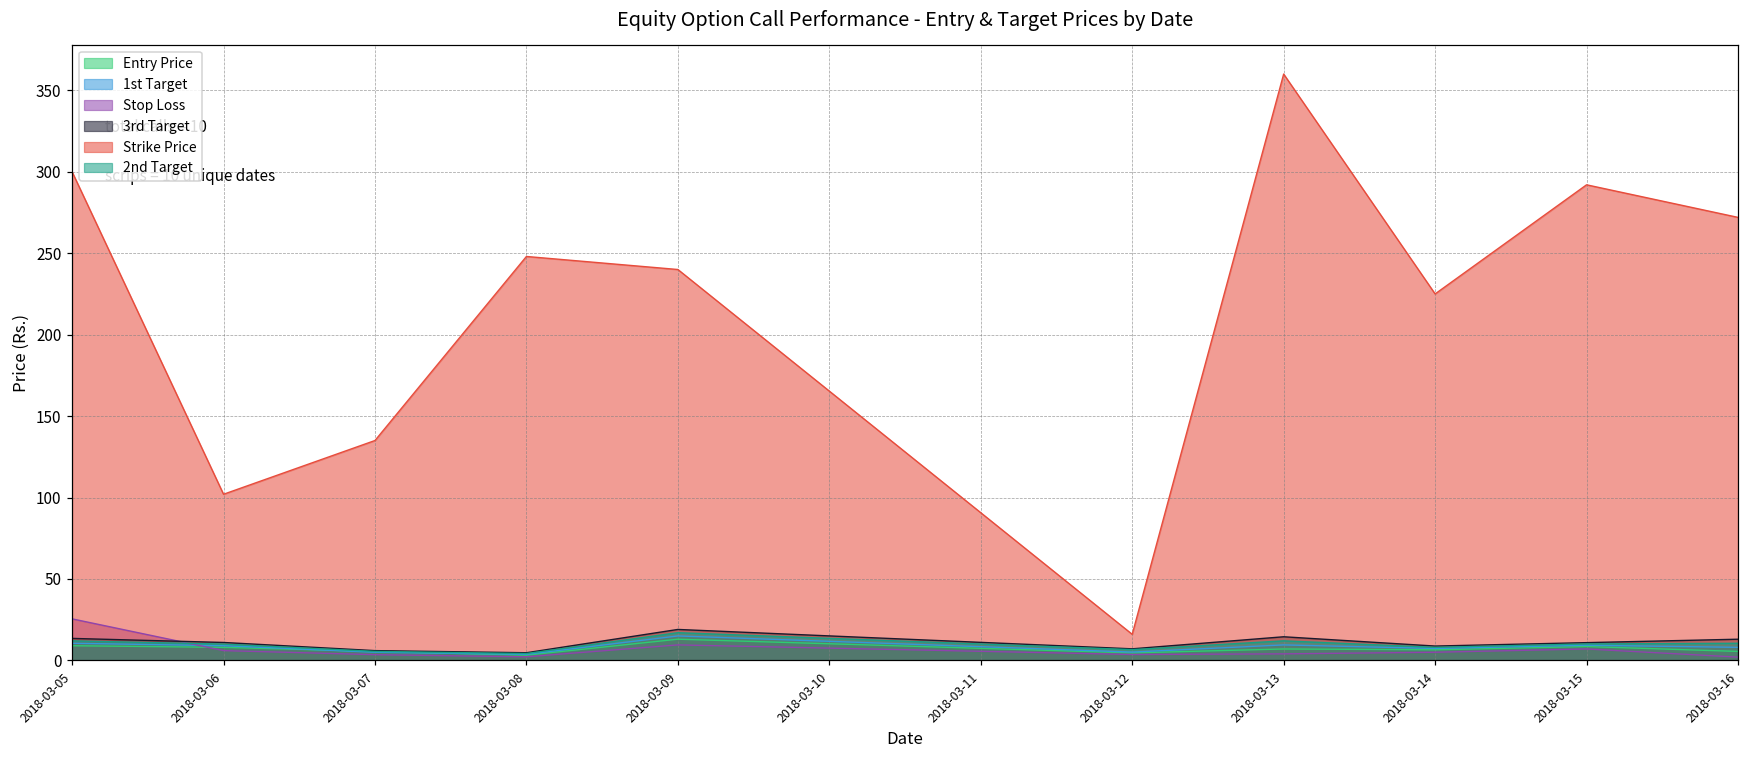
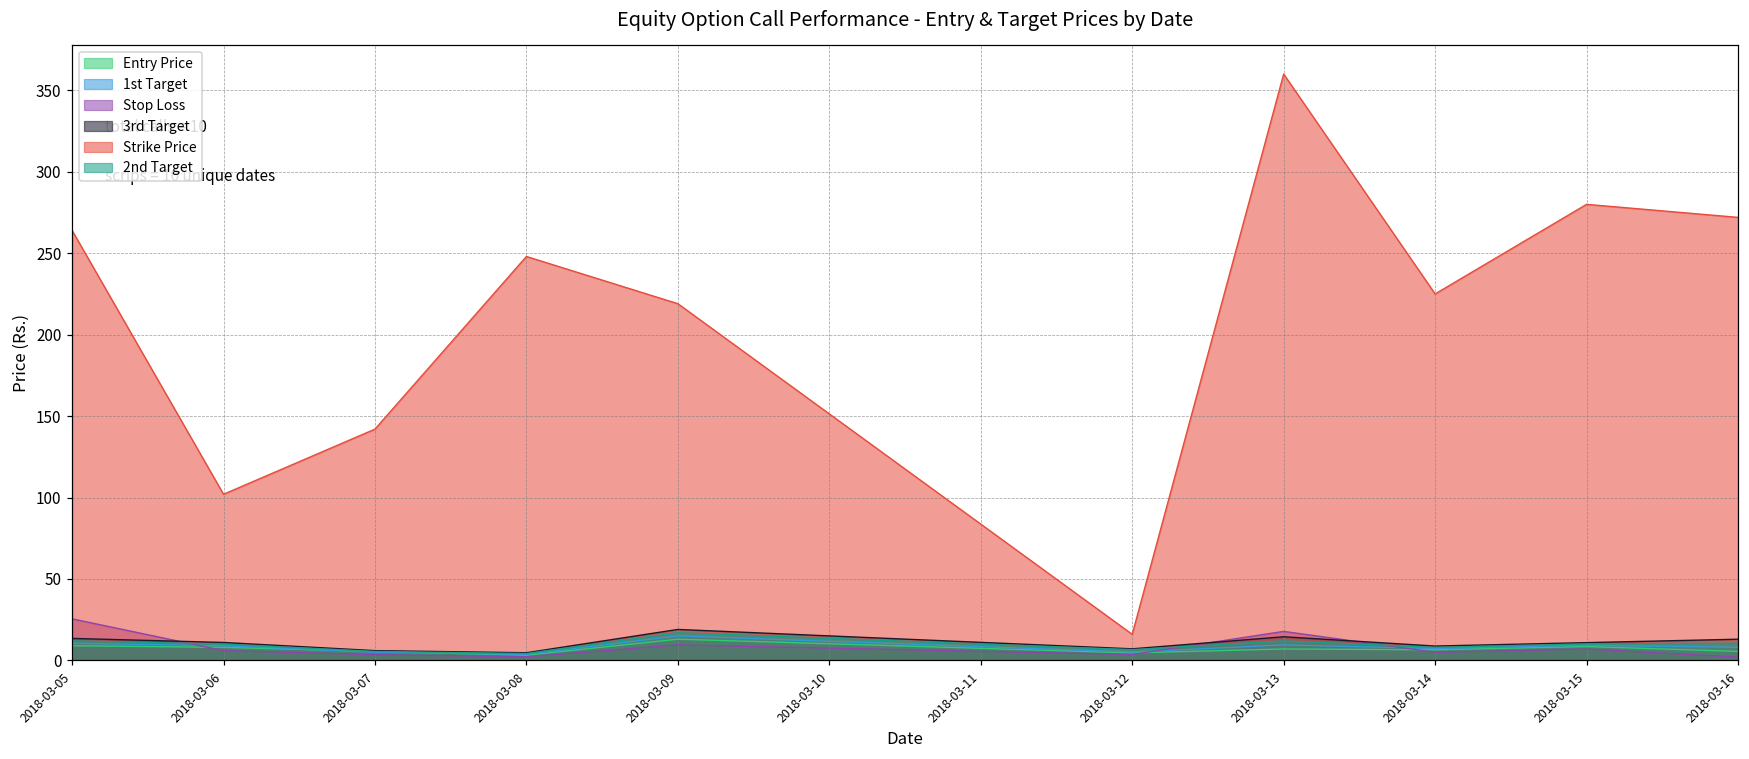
  {
    "1st Target": {
      "2018-03-09": 15,
      "2018-03-13": 10,
      "2018-03-16": 8
    },
    "Stop Loss": {
      "2018-03-05": 26,
      "2018-03-06": 6,
      "2018-03-09": 10,
-     "2018-03-13": 4,
+     "2018-03-13": 18,
      "2018-03-16": 2
    },
    "3rd Target": {
      "2018-03-09": 19,
      "2018-03-13": 15,
      "2018-03-16": 13
    },
    "Strike Price": {
-     "2018-03-05": 300,
+     "2018-03-05": 264,
      "2018-03-06": 102,
-     "2018-03-07": 135,
+     "2018-03-07": 142,
      "2018-03-08": 248,
-     "2018-03-09": 240,
+     "2018-03-09": 219,
      "2018-03-12": 16,
      "2018-03-13": 360,
      "2018-03-14": 225,
-     "2018-03-15": 292,
+     "2018-03-15": 280,
      "2018-03-16": 272
    }
  }
